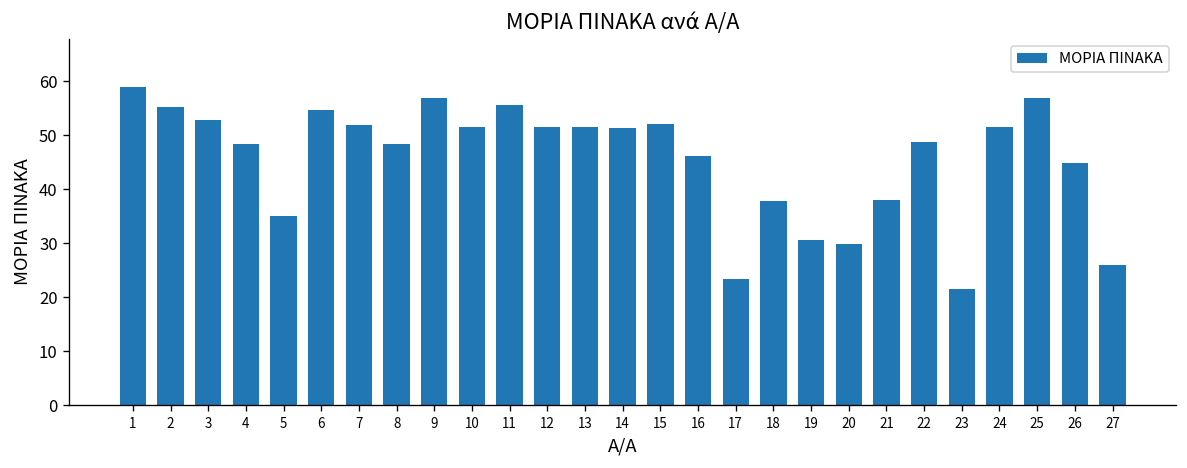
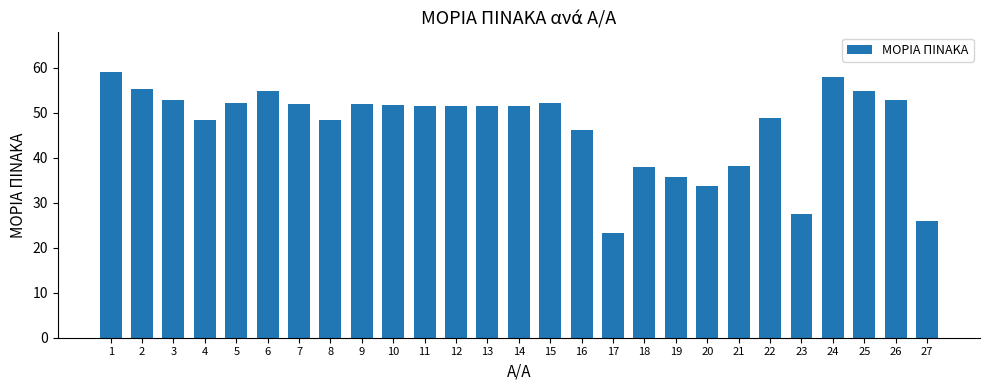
  {
    "1": 59,
    "2": 55,
    "3": 53,
    "4": 48,
-   "5": 35,
+   "5": 52,
    "6": 55,
    "7": 52,
    "8": 48,
-   "9": 57,
+   "9": 52,
    "10": 52,
-   "11": 56,
+   "11": 52,
    "12": 52,
    "13": 52,
    "14": 51,
    "15": 52,
    "16": 46,
    "17": 23,
    "18": 38,
-   "19": 31,
-   "20": 30,
+   "19": 36,
+   "20": 34,
    "21": 38,
    "22": 49,
-   "23": 21,
-   "24": 52,
-   "25": 57,
-   "26": 45,
+   "23": 28,
+   "24": 58,
+   "25": 55,
+   "26": 53,
    "27": 26
  }
